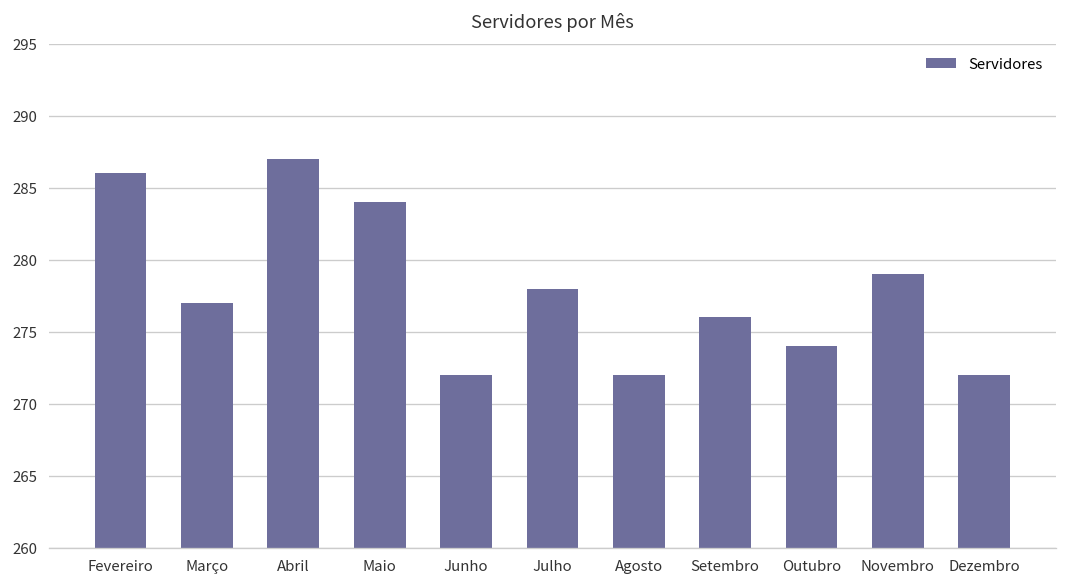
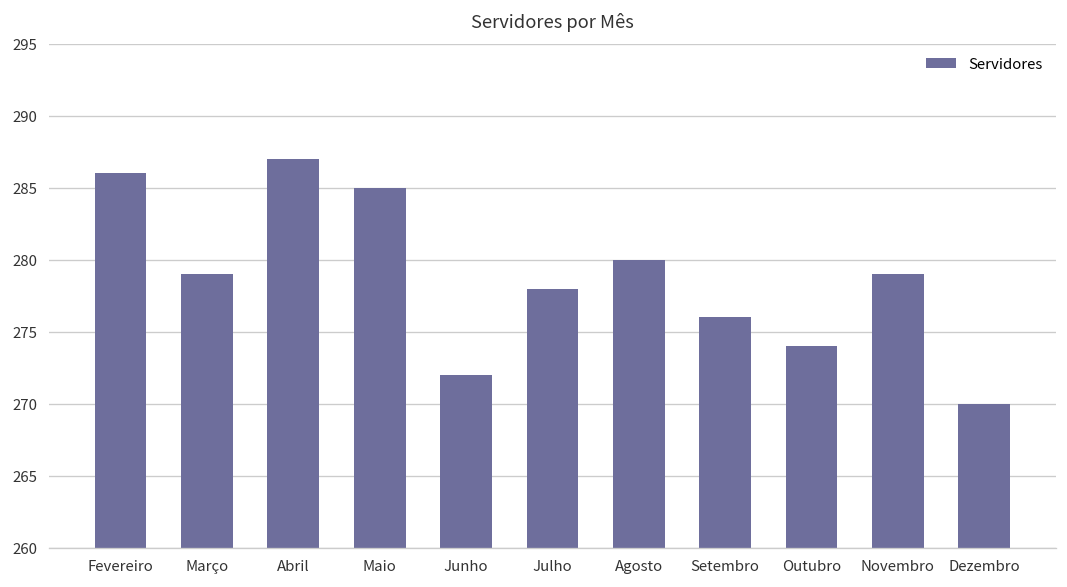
  {
    "Fevereiro": 286,
-   "Março": 277,
+   "Março": 279,
    "Abril": 287,
-   "Maio": 284,
+   "Maio": 285,
    "Junho": 272,
    "Julho": 278,
-   "Agosto": 272,
+   "Agosto": 280,
    "Setembro": 276,
    "Outubro": 274,
    "Novembro": 279,
-   "Dezembro": 272
+   "Dezembro": 270
  }
